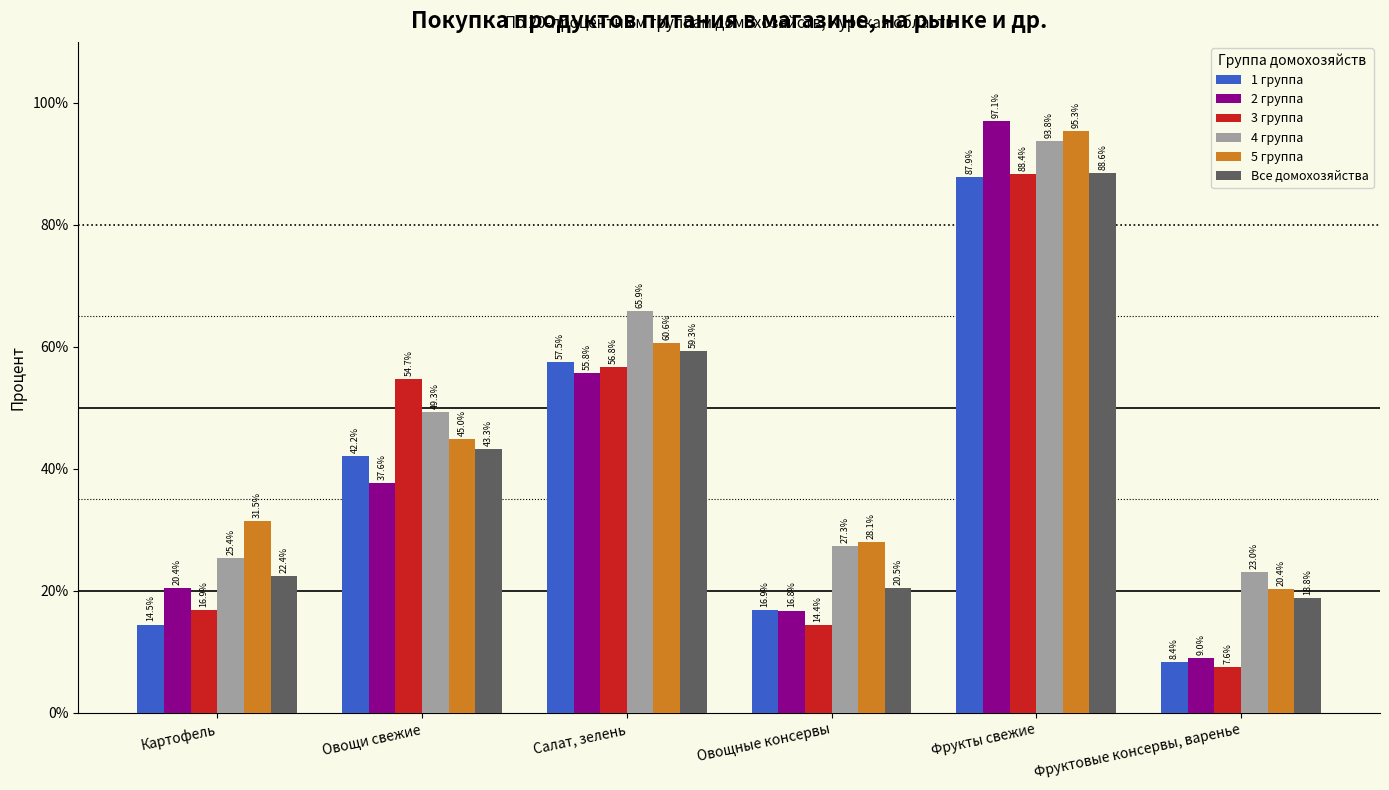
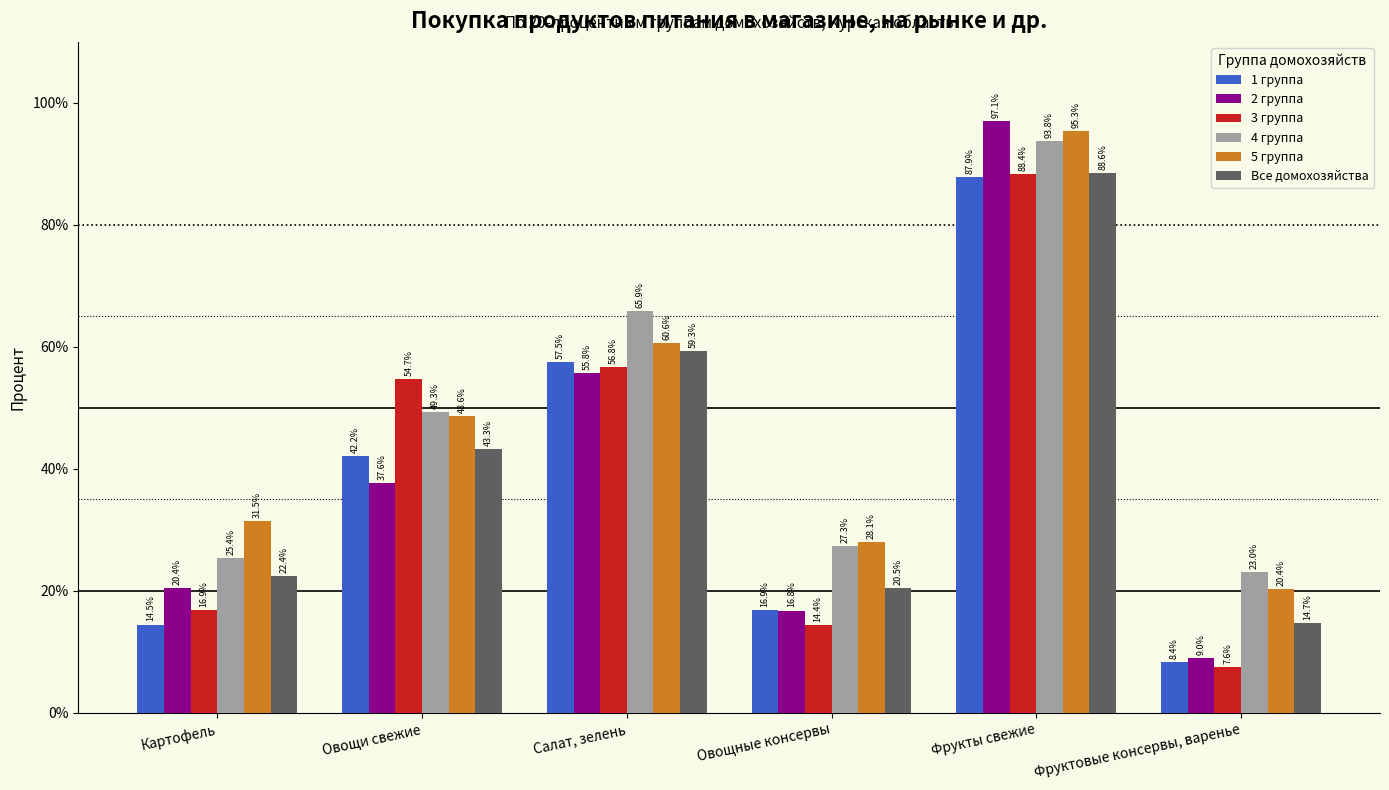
  {
    "1 группа": {
      "Картофель": "14.5%",
      "Овощи свежие": "42.2%",
      "Салат, зелень": "57.5%",
      "Овощные консервы": "16.9%",
      "Фрукты свежие": "87.9%",
      "Фруктовые консервы, варенье": "8.4%"
    },
    "2 группа": {
      "Картофель": "20.4%",
      "Овощи свежие": "37.6%",
      "Салат, зелень": "55.8%",
      "Овощные консервы": "16.8%",
      "Фрукты свежие": "97.1%",
      "Фруктовые консервы, варенье": "9.0%"
    },
    "3 группа": {
      "Картофель": "16.9%",
      "Овощи свежие": "54.7%",
      "Салат, зелень": "56.8%",
      "Овощные консервы": "14.4%",
      "Фрукты свежие": "88.4%",
      "Фруктовые консервы, варенье": "7.6%"
    },
    "4 группа": {
      "Картофель": "25.4%",
      "Овощи свежие": "49.3%",
      "Салат, зелень": "65.9%",
      "Овощные консервы": "27.3%",
      "Фрукты свежие": "93.8%",
      "Фруктовые консервы, варенье": "23.0%"
    },
    "5 группа": {
      "Картофель": "31.5%",
-     "Овощи свежие": "45.0%",
+     "Овощи свежие": "48.6%",
      "Салат, зелень": "60.6%",
      "Овощные консервы": "28.1%",
      "Фрукты свежие": "95.3%",
      "Фруктовые консервы, варенье": "20.4%"
    },
    "Все домохозяйства": {
      "Картофель": "22.4%",
      "Овощи свежие": "43.3%",
      "Салат, зелень": "59.3%",
      "Овощные консервы": "20.5%",
      "Фрукты свежие": "88.6%",
-     "Фруктовые консервы, варенье": "18.8%"
+     "Фруктовые консервы, варенье": "14.7%"
    }
  }
